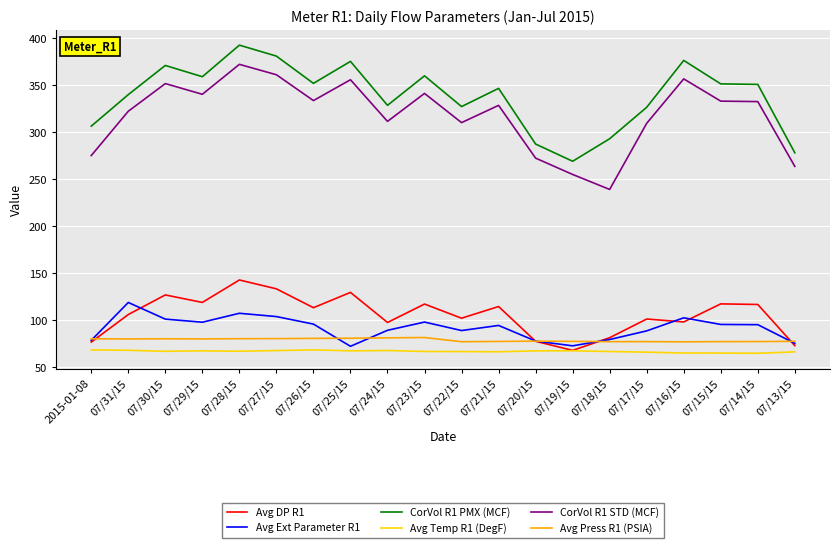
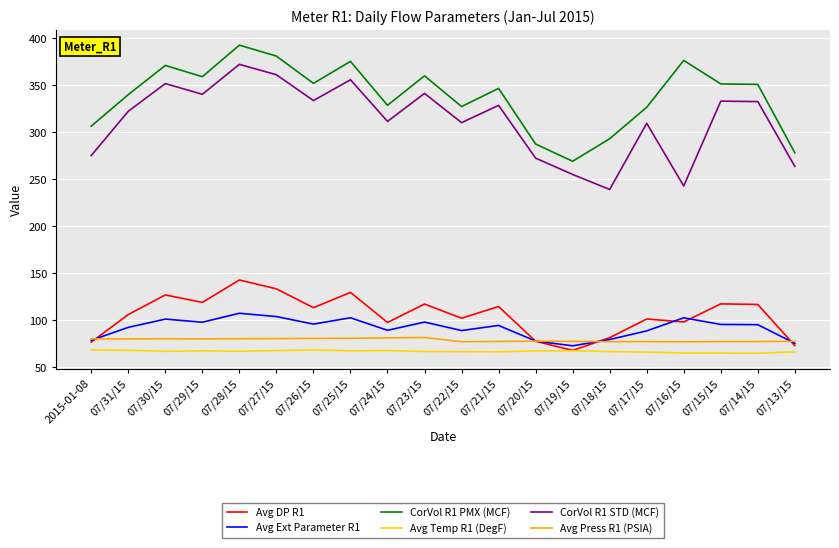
  {
    "Avg DP R1": {
      "07/31/15": 110,
      "07/30/15": 130,
      "07/29/15": 120,
      "07/28/15": 140,
      "07/27/15": 130,
      "07/26/15": 110,
      "07/25/15": 130,
      "07/24/15": 100,
      "07/23/15": 120,
      "07/22/15": 100,
      "07/21/15": 110,
      "07/17/15": 100,
      "07/16/15": 100,
      "07/15/15": 120,
      "07/14/15": 120
    },
    "Avg Ext Parameter R1": {
-     "07/31/15": 120,
+     "07/31/15": 90,
      "07/30/15": 100,
      "07/29/15": 100,
      "07/28/15": 110,
      "07/27/15": 100,
      "07/26/15": 100,
-     "07/25/15": 70,
+     "07/25/15": 100,
      "07/24/15": 90,
      "07/23/15": 100,
      "07/22/15": 90,
      "07/21/15": 90,
      "07/19/15": 70,
      "07/17/15": 90,
      "07/16/15": 100,
      "07/15/15": 100,
      "07/14/15": 100
    },
    "CorVol R1 PMX (MCF)": {
      "2015-01-08": 310,
      "07/31/15": 340,
      "07/30/15": 370,
      "07/29/15": 360,
      "07/28/15": 390,
      "07/27/15": 380,
      "07/26/15": 350,
      "07/25/15": 380,
      "07/24/15": 330,
      "07/23/15": 360,
      "07/22/15": 330,
      "07/21/15": 350,
      "07/20/15": 290,
      "07/19/15": 270,
      "07/18/15": 290,
      "07/17/15": 330,
      "07/16/15": 380,
      "07/15/15": 350,
      "07/14/15": 350,
      "07/13/15": 280
    },
    "CorVol R1 STD (MCF)": {
      "2015-01-08": 280,
      "07/31/15": 320,
      "07/30/15": 350,
      "07/29/15": 340,
      "07/28/15": 370,
      "07/27/15": 360,
      "07/26/15": 330,
      "07/25/15": 360,
      "07/24/15": 310,
      "07/23/15": 340,
      "07/22/15": 310,
      "07/21/15": 330,
      "07/20/15": 270,
      "07/19/15": 260,
      "07/18/15": 240,
      "07/17/15": 310,
-     "07/16/15": 360,
+     "07/16/15": 240,
      "07/15/15": 330,
      "07/14/15": 330,
      "07/13/15": 260
    }
  }
